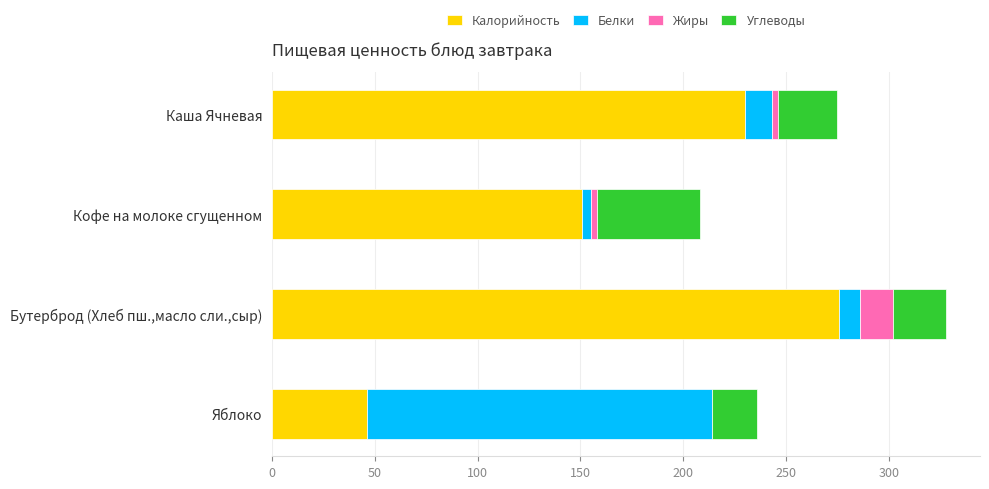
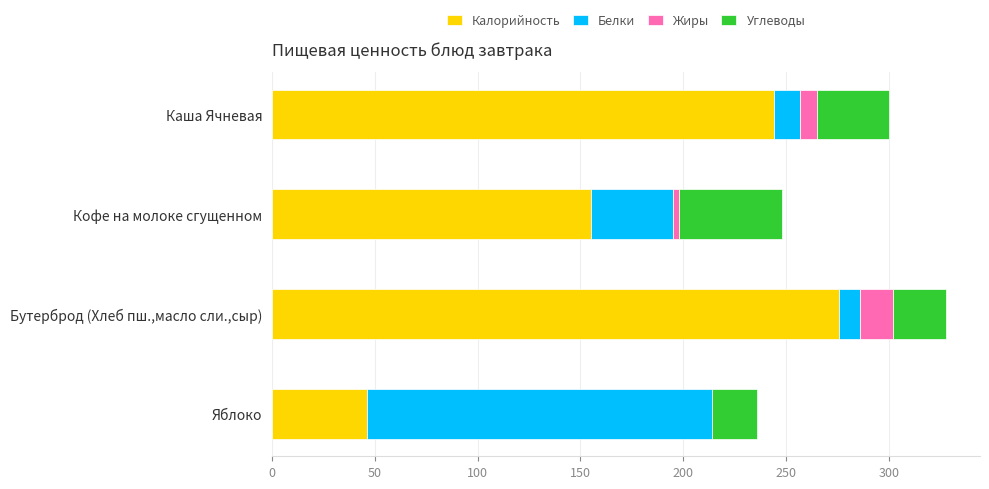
  {
    "Калорийность": {
-     "Каша Ячневая": 230,
-     "Кофе на молоке сгущенном": 151,
+     "Каша Ячневая": 244,
+     "Кофе на молоке сгущенном": 155,
      "Бутерброд (Хлеб пш.,масло сли.,сыр)": 276,
      "Яблоко": 46
    },
    "Белки": {
      "Каша Ячневая": 13,
-     "Кофе на молоке сгущенном": 4,
+     "Кофе на молоке сгущенном": 40,
      "Бутерброд (Хлеб пш.,масло сли.,сыр)": 10,
      "Яблоко": 168
    },
    "Жиры": {
-     "Каша Ячневая": 3,
+     "Каша Ячневая": 8,
      "Кофе на молоке сгущенном": 3,
      "Бутерброд (Хлеб пш.,масло сли.,сыр)": 16,
      "Яблоко": 0
    },
    "Углеводы": {
-     "Каша Ячневая": 29,
+     "Каша Ячневая": 35,
      "Кофе на молоке сгущенном": 50,
      "Бутерброд (Хлеб пш.,масло сли.,сыр)": 26,
      "Яблоко": 22
    }
  }
